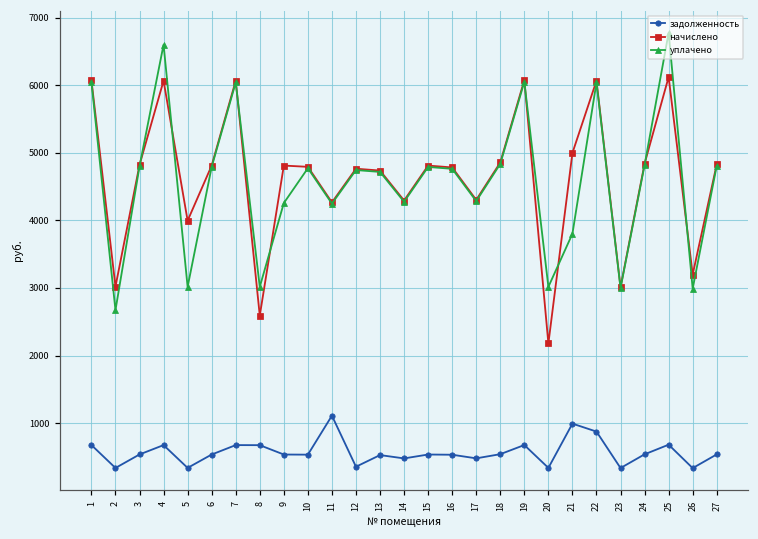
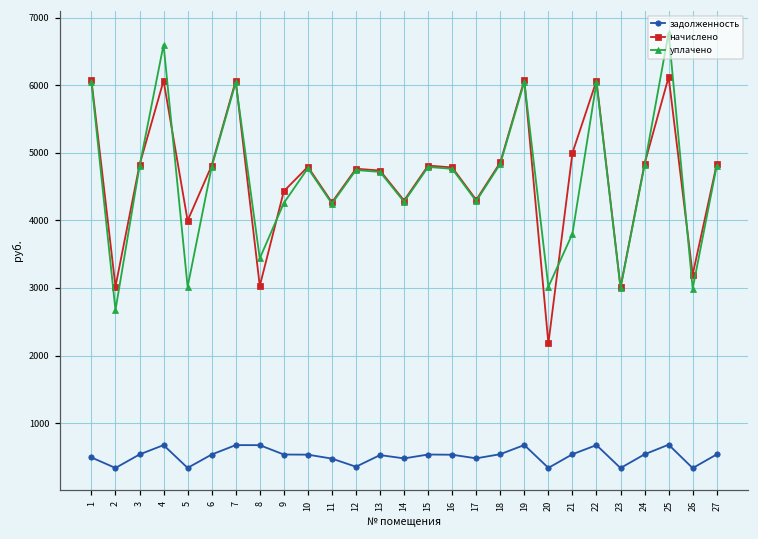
  {
    "задолженность": {
-     "1": 700,
+     "1": 500,
      "2": 300,
      "3": 500,
      "4": 700,
      "5": 300,
      "6": 500,
      "7": 700,
      "8": 700,
      "9": 500,
      "10": 500,
-     "11": 1100,
+     "11": 500,
      "12": 400,
      "13": 500,
      "14": 500,
      "15": 500,
      "16": 500,
      "17": 500,
      "18": 500,
      "19": 700,
      "20": 300,
-     "21": 1000,
-     "22": 900,
+     "21": 500,
+     "22": 700,
      "23": 300,
      "24": 500,
      "25": 700,
      "26": 300,
      "27": 500
    },
    "начислено": {
      "2": 3000,
      "4": 6100,
      "5": 4000,
-     "8": 2600,
-     "9": 4800,
+     "8": 3000,
+     "9": 4400,
      "20": 2200,
      "21": 5000,
      "25": 6100,
      "26": 3200
    },
    "уплачено": {
      "2": 2700,
      "4": 6600,
      "5": 3000,
-     "8": 3000,
+     "8": 3400,
      "9": 4300,
      "20": 3000,
      "21": 3800,
      "26": 3000
    }
  }
